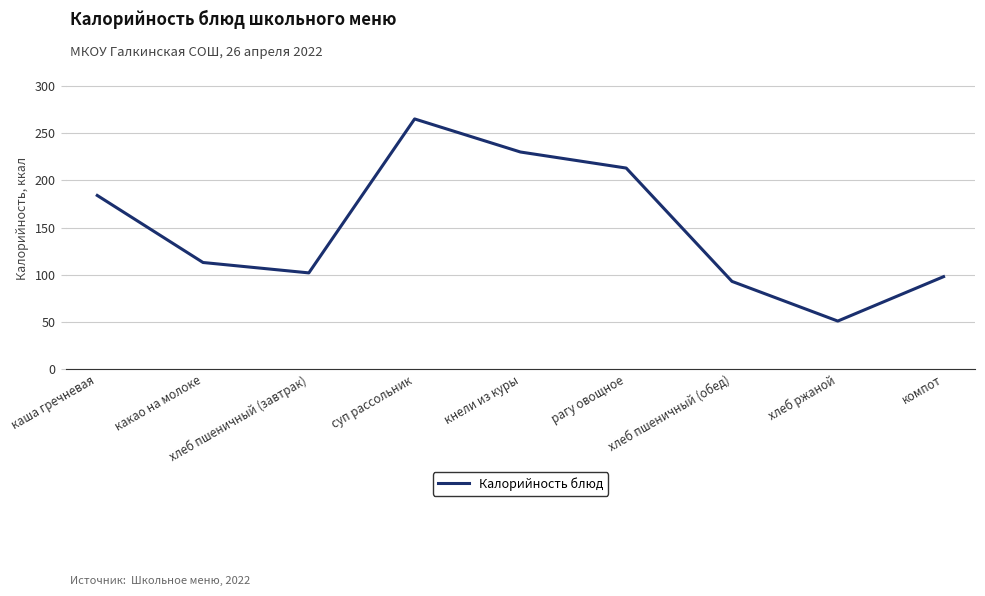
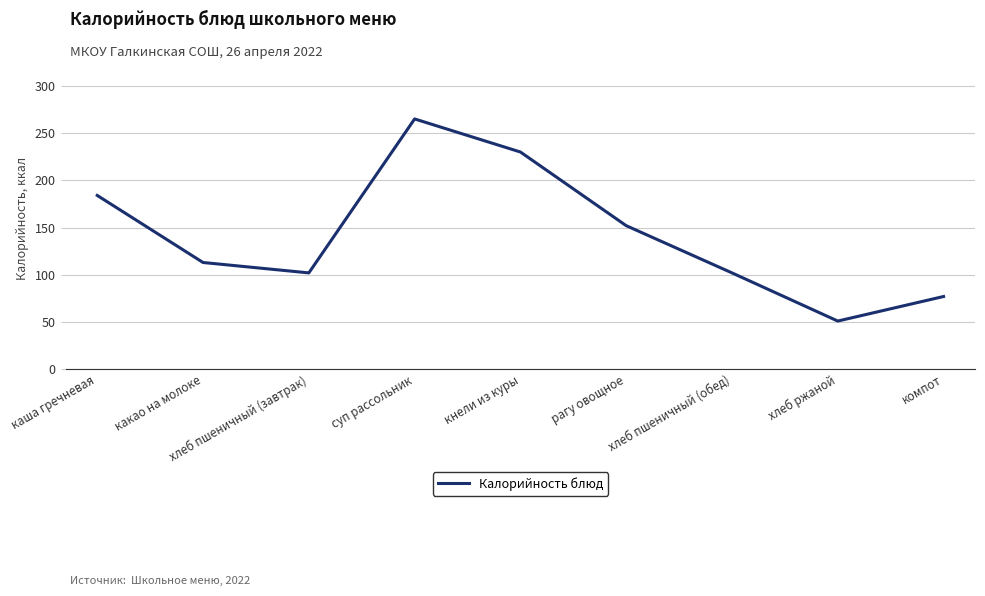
  {
    "каша гречневая": 180,
    "какао на молоке": 110,
    "хлеб пшеничный (завтрак)": 100,
    "суп рассольник": 270,
    "кнели из куры": 230,
-   "рагу овощное": 210,
-   "хлеб пшеничный (обед)": 90,
+   "рагу овощное": 150,
+   "хлеб пшеничный (обед)": 100,
    "хлеб ржаной": 50,
-   "компот": 100
+   "компот": 80
  }
